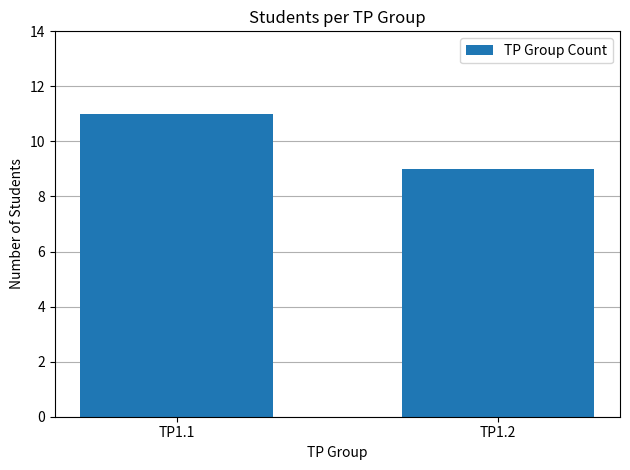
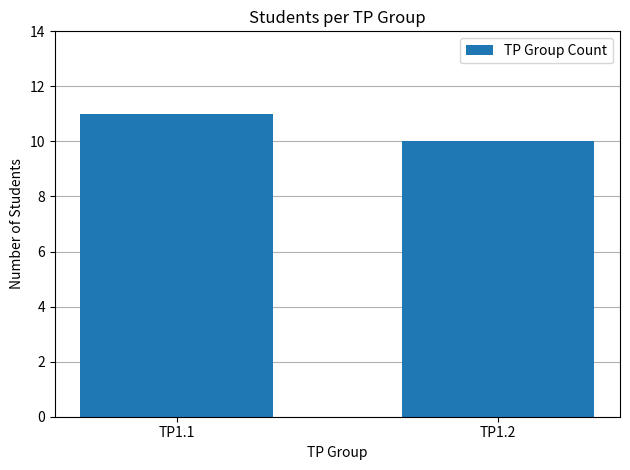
  {
    "TP1.1": 11,
-   "TP1.2": 9
+   "TP1.2": 10
  }
